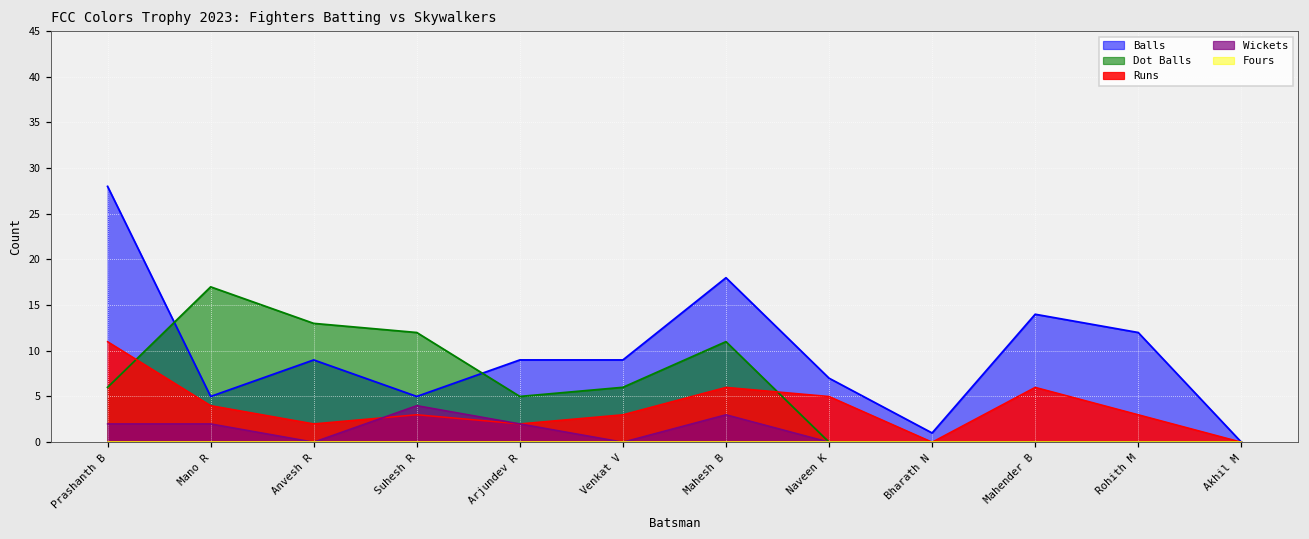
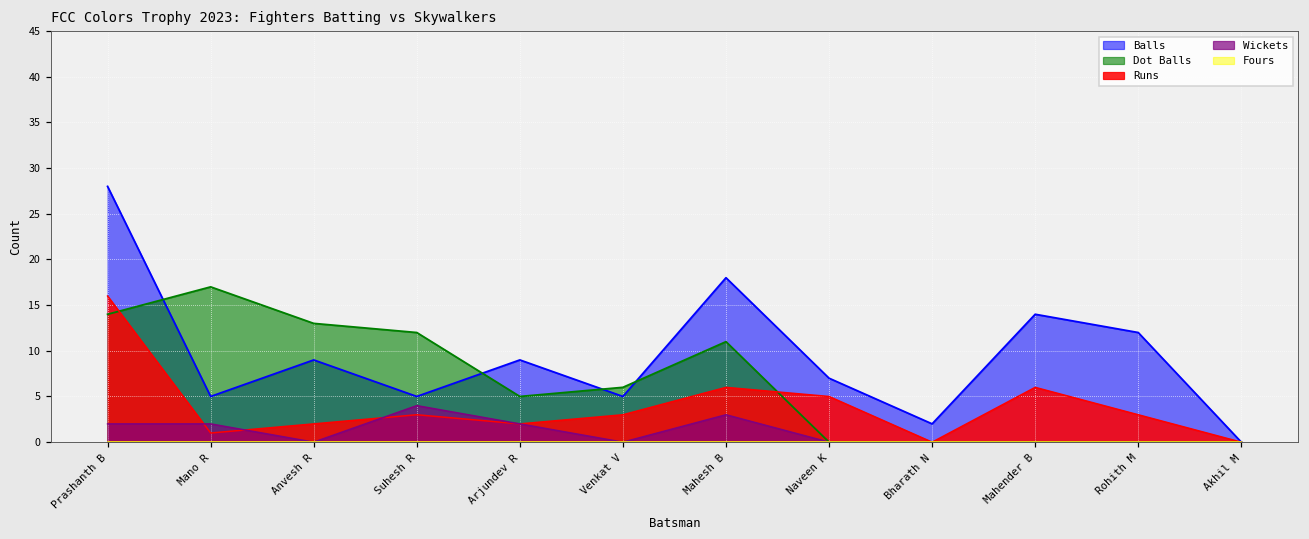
  {
    "Balls": {
      "Prashanth B": 28,
      "Mano R": 5,
      "Anvesh R": 9,
      "Suhesh R": 5,
      "Arjundev R": 9,
-     "Venkat V": 9,
+     "Venkat V": 5,
      "Mahesh B": 18,
      "Naveen K": 7,
-     "Bharath N": 1,
+     "Bharath N": 2,
      "Mahender B": 14,
      "Rohith M": 12
    },
    "Dot Balls": {
-     "Prashanth B": 6,
+     "Prashanth B": 14,
      "Mano R": 17,
      "Anvesh R": 13,
      "Suhesh R": 12,
      "Arjundev R": 5,
      "Venkat V": 6,
      "Mahesh B": 11
    },
    "Runs": {
-     "Prashanth B": 11,
-     "Mano R": 4,
+     "Prashanth B": 16,
+     "Mano R": 1,
      "Anvesh R": 2,
      "Suhesh R": 3,
      "Venkat V": 3,
      "Mahesh B": 6,
      "Naveen K": 5,
      "Mahender B": 6,
      "Rohith M": 3
    },
    "Wickets": {
      "Prashanth B": 2,
      "Mano R": 2,
      "Suhesh R": 4,
      "Mahesh B": 3
    },
    "Fours": {
      "Prashanth B": 0,
      "Mano R": 0,
      "Suhesh R": 0,
      "Arjundev R": 0,
      "Mahesh B": 0
    }
  }
